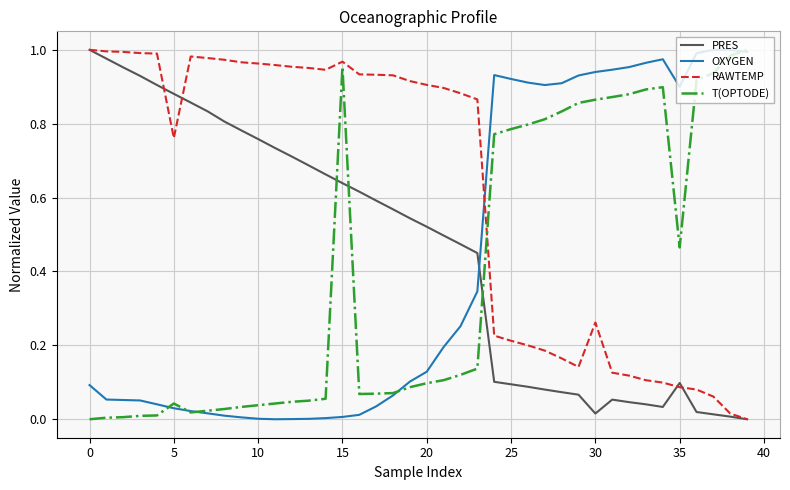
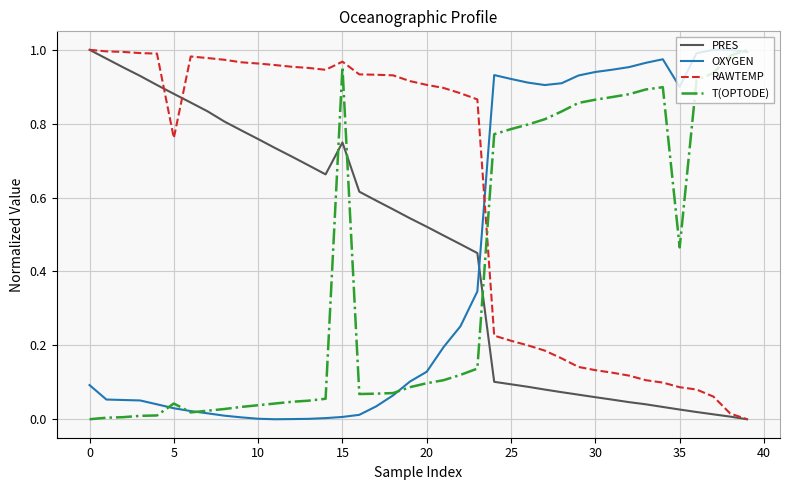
  {
    "PRES": {
      "5": 0.88,
      "10": 0.76,
-     "15": 0.64,
+     "15": 0.75,
      "20": 0.52,
      "25": 0.09,
-     "30": 0.02,
-     "35": 0.10
+     "30": 0.06,
+     "35": 0.03
    },
    "OXYGEN": {
      "0": 0.09,
      "5": 0.03,
      "10": 0.00,
      "15": 0.01,
      "20": 0.13,
      "25": 0.92,
      "30": 0.94
    },
    "RAWTEMP": {
      "5": 0.76,
      "10": 0.96,
      "15": 0.97,
      "20": 0.91,
      "25": 0.21,
-     "30": 0.26,
+     "30": 0.13,
      "35": 0.09
    },
    "T(OPTODE)": {
      "0": 0.00,
      "5": 0.04,
      "10": 0.04,
      "15": 0.95,
      "20": 0.10,
      "25": 0.79,
      "30": 0.86,
      "35": 0.47
    }
  }
